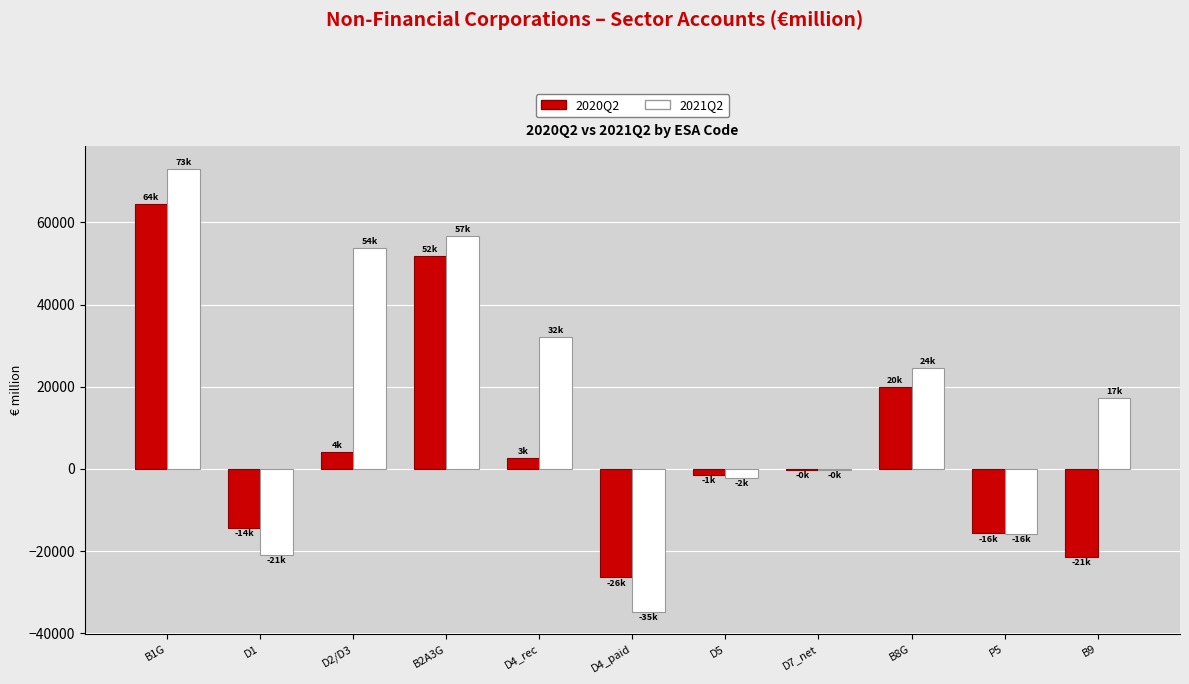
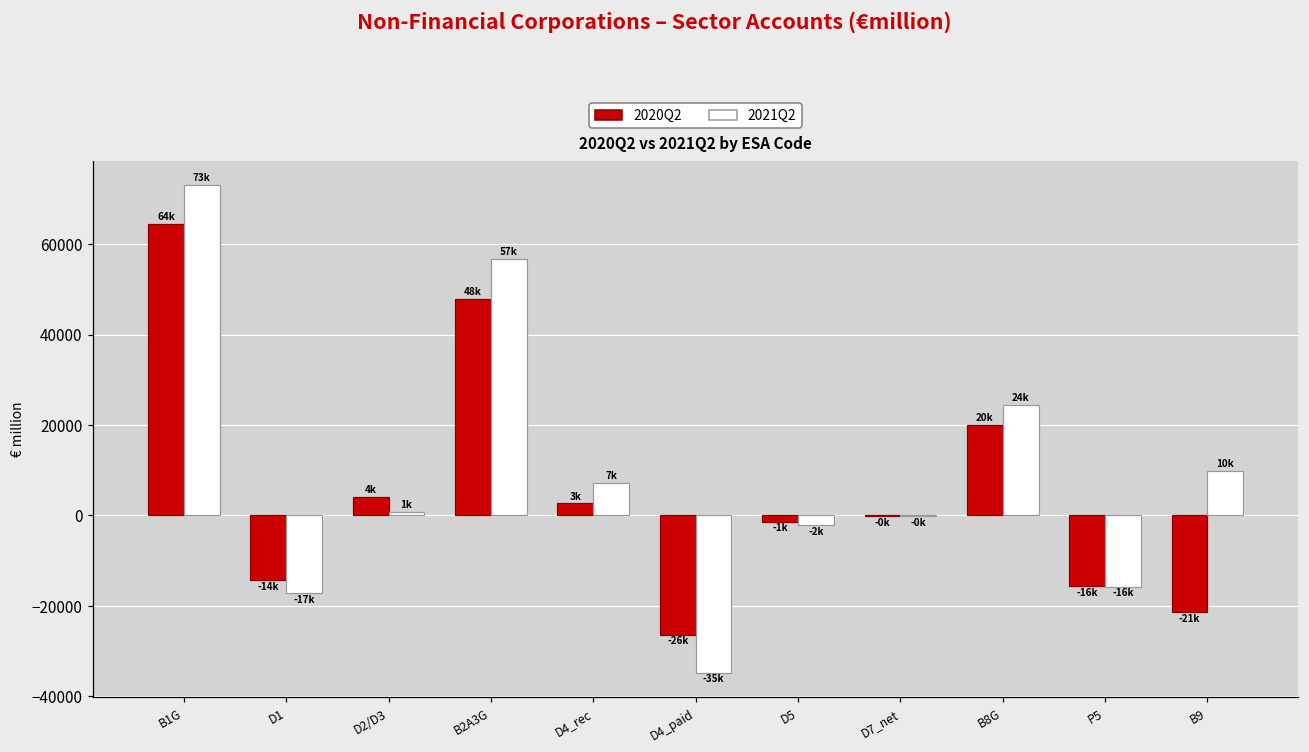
  {
    "2020Q2": {
      "B1G": "64k",
      "D1": "-14k",
      "D2/D3": "4k",
-     "B2A3G": "52k",
+     "B2A3G": "48k",
      "D4_rec": "3k",
      "D4_paid": "-26k",
      "D5": "-1k",
      "B8G": "20k",
      "P5": "-16k",
      "B9": "-21k"
    },
    "2021Q2": {
      "B1G": "73k",
-     "D1": "-21k",
-     "D2/D3": "54k",
+     "D1": "-17k",
+     "D2/D3": "1k",
      "B2A3G": "57k",
-     "D4_rec": "32k",
+     "D4_rec": "7k",
      "D4_paid": "-35k",
      "D5": "-2k",
      "B8G": "24k",
      "P5": "-16k",
-     "B9": "17k"
+     "B9": "10k"
    }
  }
